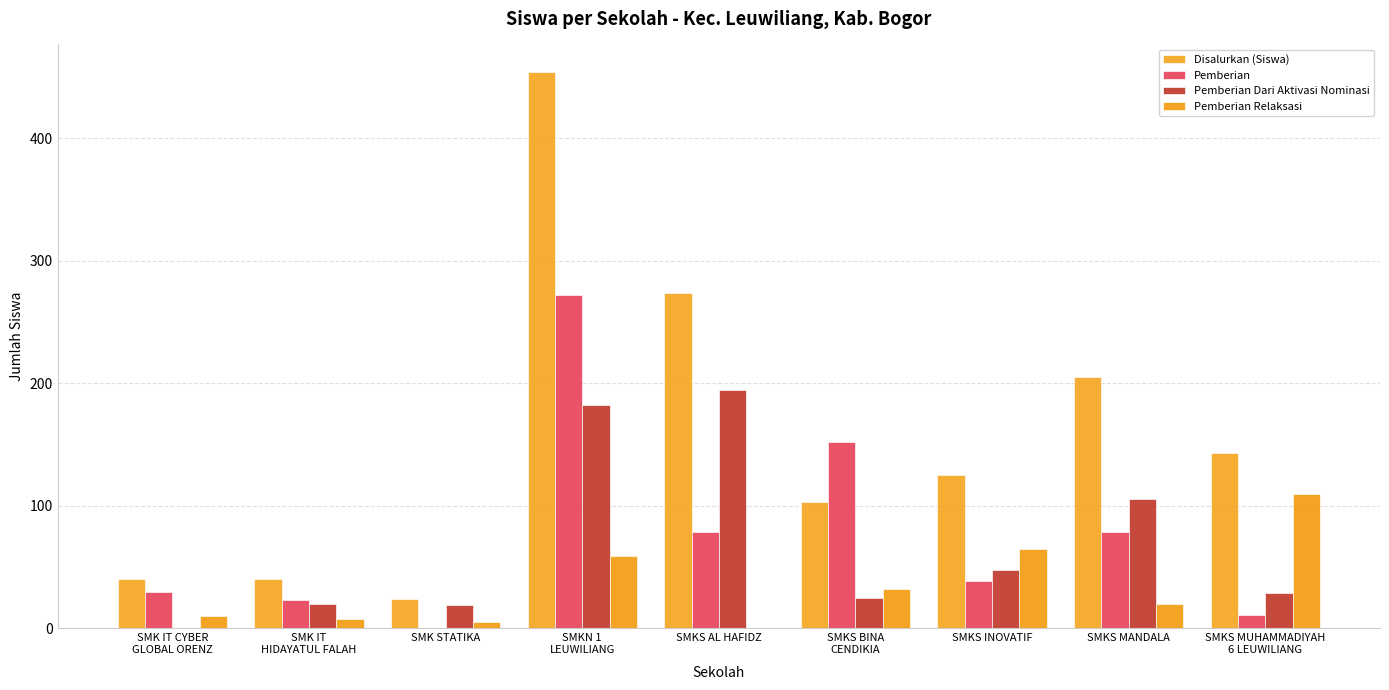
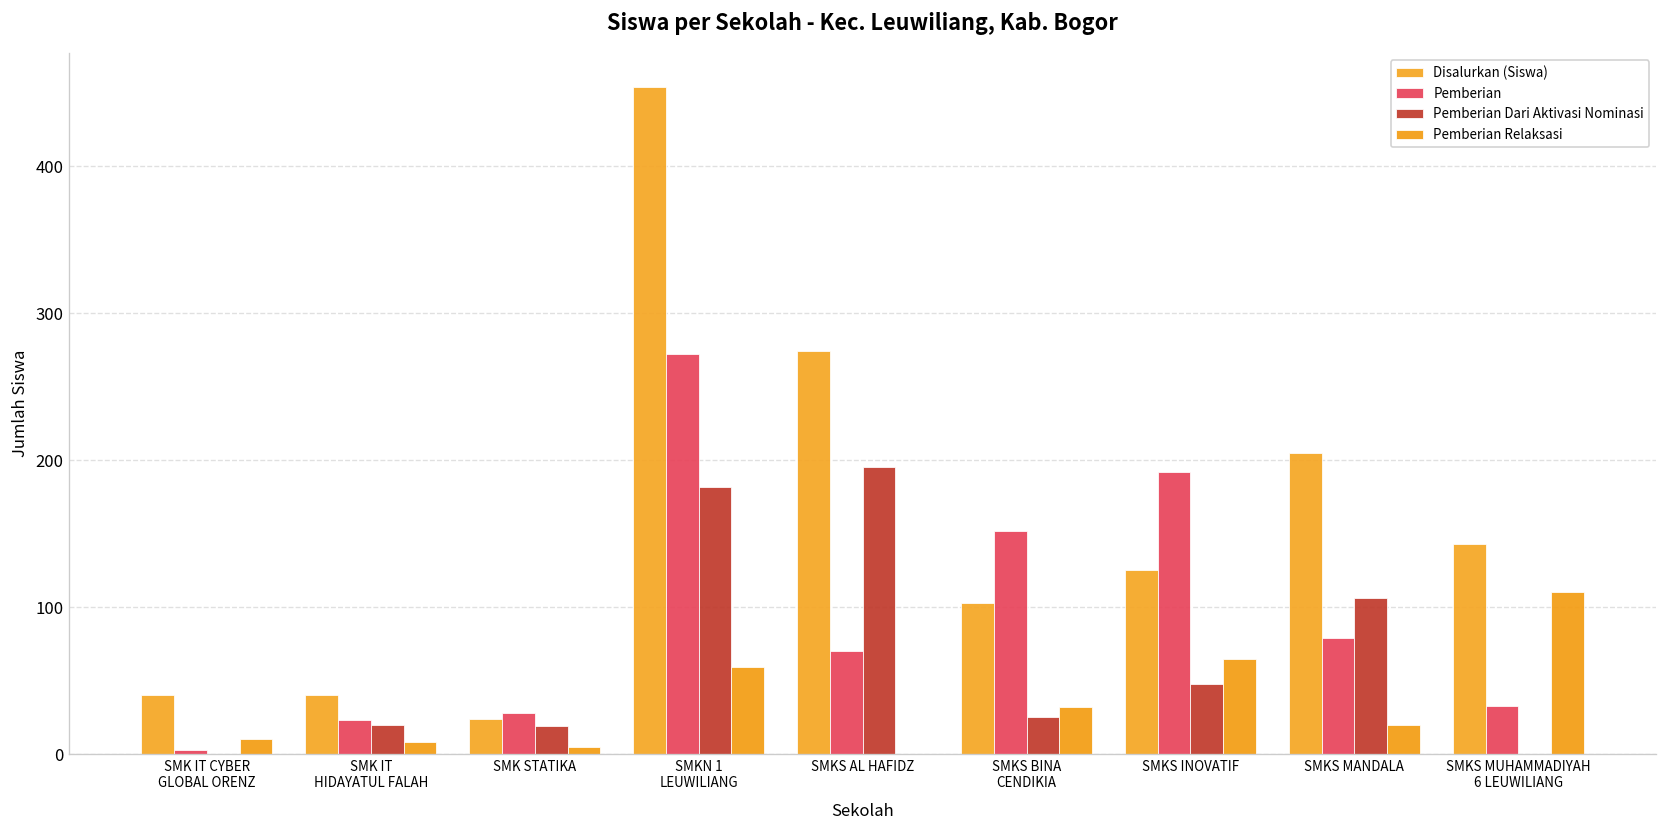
  {
    "Pemberian": {
-     "SMK IT CYBER GLOBAL ORENZ": 30,
+     "SMK IT CYBER GLOBAL ORENZ": 3,
      "SMK IT HIDAYATUL FALAH": 23,
-     "SMK STATIKA": 0,
+     "SMK STATIKA": 28,
      "SMKN 1 LEUWILIANG": 272,
-     "SMKS AL HAFIDZ": 79,
+     "SMKS AL HAFIDZ": 70,
      "SMKS BINA CENDIKIA": 152,
-     "SMKS INOVATIF": 39,
+     "SMKS INOVATIF": 192,
      "SMKS MANDALA": 79,
-     "SMKS MUHAMMADIYAH 6 LEUWILIANG": 11
+     "SMKS MUHAMMADIYAH 6 LEUWILIANG": 33
    },
    "Pemberian Dari Aktivasi Nominasi": {
      "SMK IT CYBER GLOBAL ORENZ": 0,
      "SMK IT HIDAYATUL FALAH": 20,
      "SMK STATIKA": 19,
      "SMKN 1 LEUWILIANG": 182,
      "SMKS AL HAFIDZ": 195,
      "SMKS BINA CENDIKIA": 25,
      "SMKS INOVATIF": 48,
      "SMKS MANDALA": 106,
-     "SMKS MUHAMMADIYAH 6 LEUWILIANG": 29
+     "SMKS MUHAMMADIYAH 6 LEUWILIANG": 0
    }
  }
